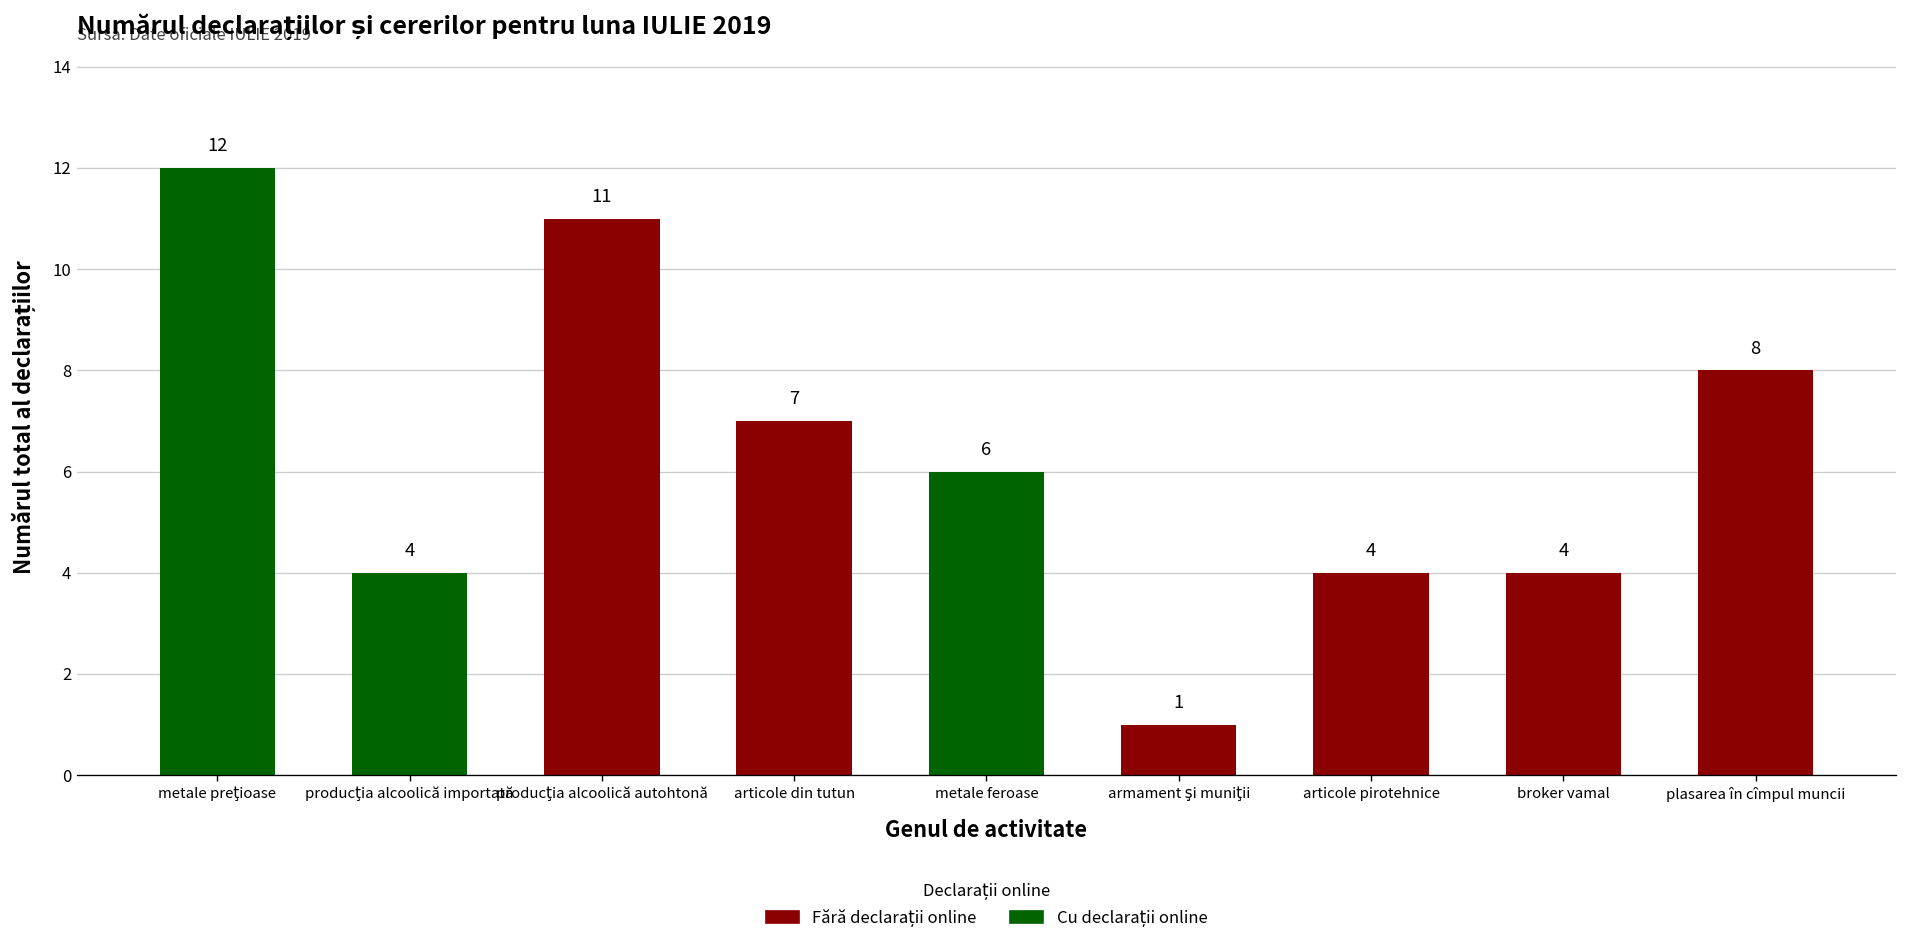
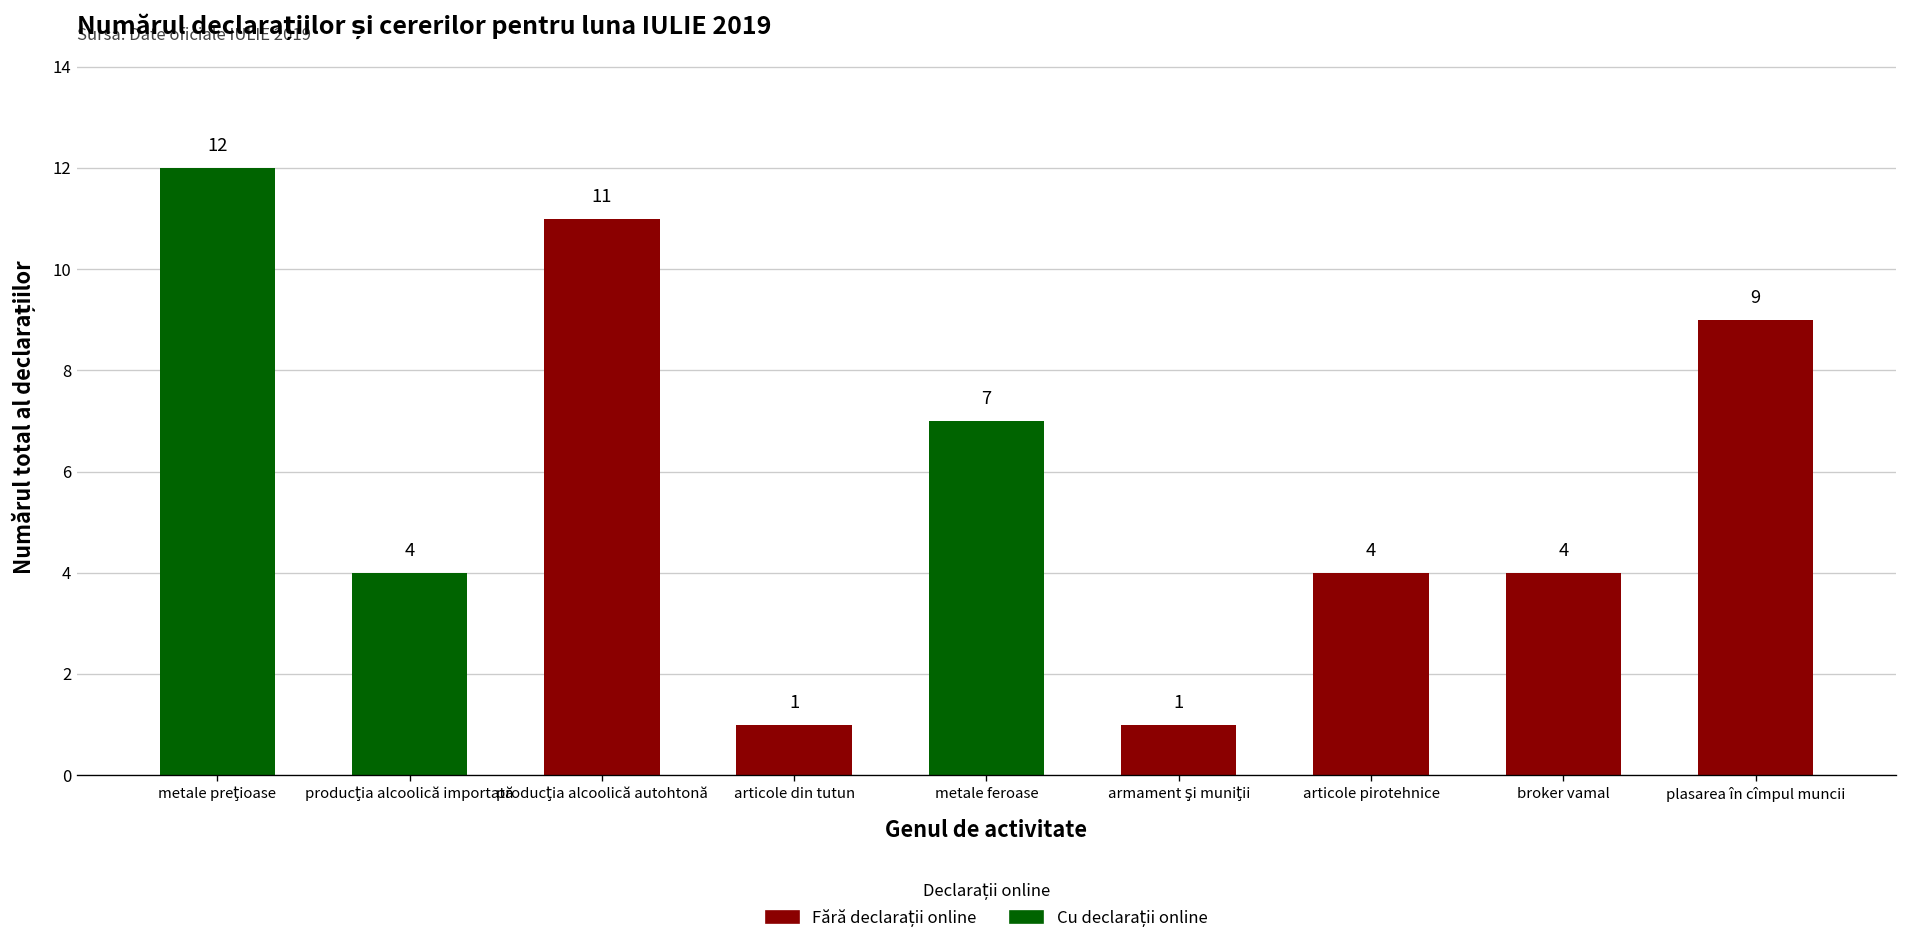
  {
    "metale preţioase": 12,
    "producţia alcoolică importată": 4,
    "producţia alcoolică autohtonă": 11,
-   "articole din tutun": 7,
-   "metale feroase": 6,
+   "articole din tutun": 1,
+   "metale feroase": 7,
    "armament şi muniţii": 1,
    "articole pirotehnice": 4,
    "broker vamal": 4,
-   "plasarea în cîmpul muncii": 8
+   "plasarea în cîmpul muncii": 9
  }
